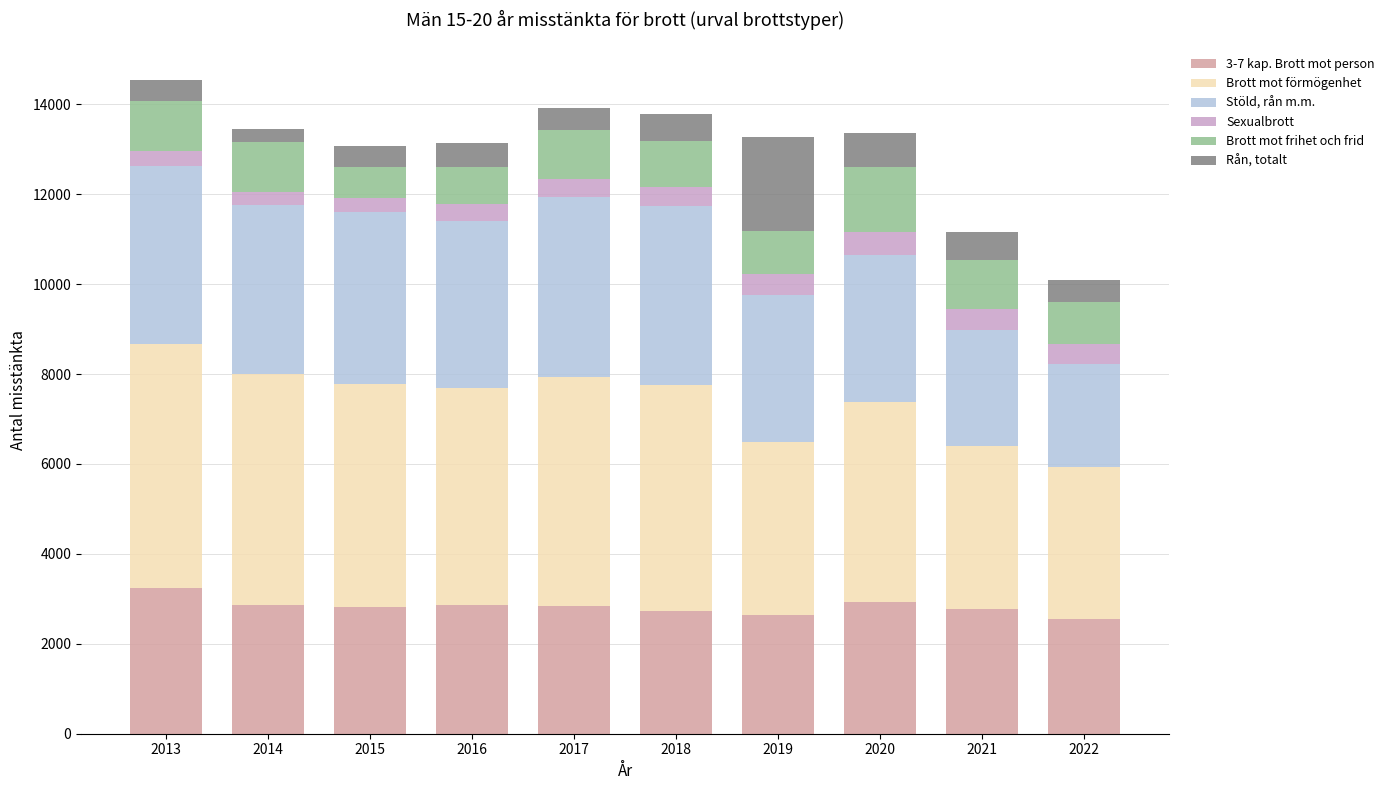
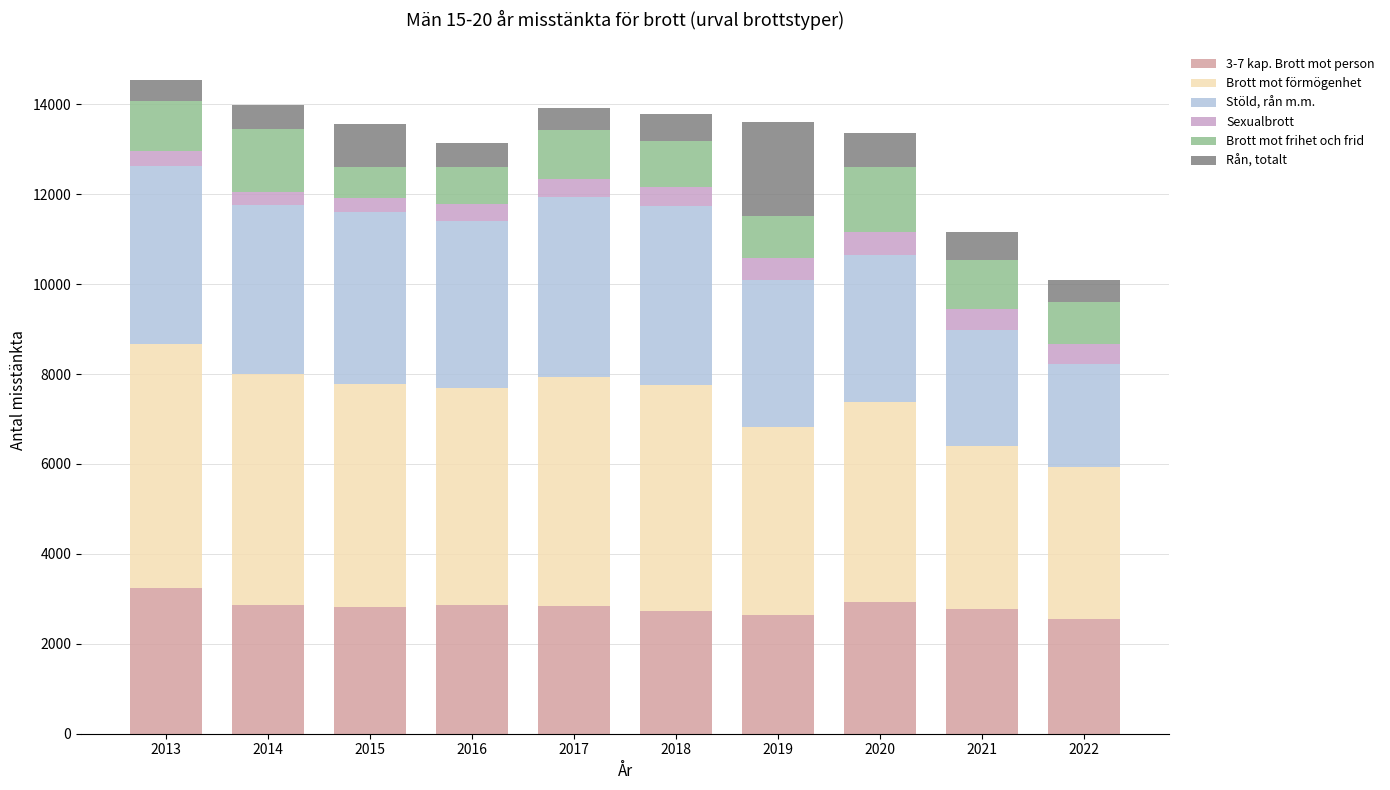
  {
    "Brott mot förmögenhet": {
      "2013": 5400,
      "2014": 5100,
      "2015": 5000,
      "2016": 4800,
      "2017": 5100,
      "2018": 5000,
-     "2019": 3800,
+     "2019": 4200,
      "2020": 4400,
      "2021": 3600,
      "2022": 3400
    },
    "Brott mot frihet och frid": {
      "2013": 1100,
-     "2014": 1100,
+     "2014": 1400,
      "2015": 700,
      "2016": 800,
      "2017": 1100,
      "2018": 1000,
      "2019": 900,
      "2020": 1400,
      "2021": 1100,
      "2022": 900
    },
    "Rån, totalt": {
      "2013": 500,
-     "2014": 300,
-     "2015": 500,
+     "2014": 500,
+     "2015": 900,
      "2016": 500,
      "2017": 500,
      "2018": 600,
      "2019": 2100,
      "2020": 800,
      "2021": 600,
      "2022": 500
    }
  }
